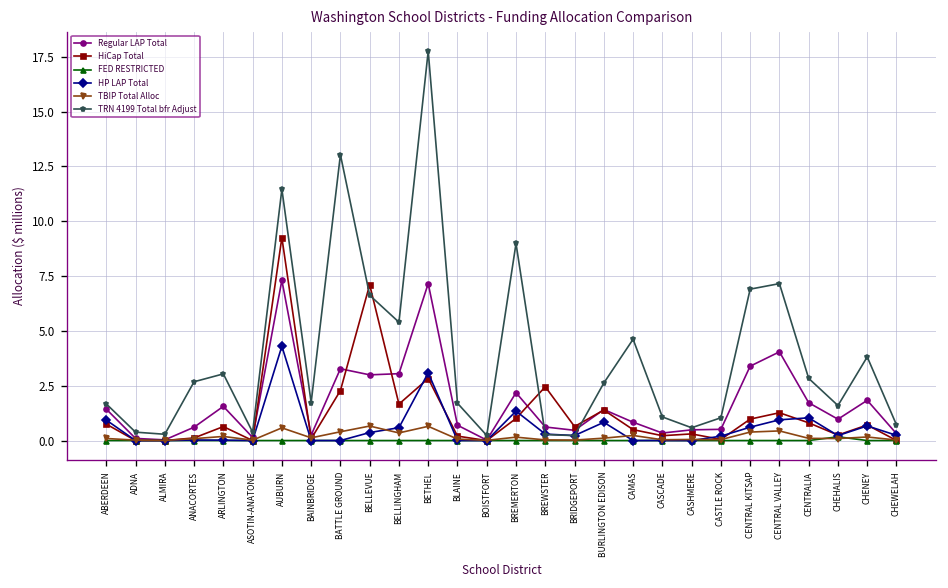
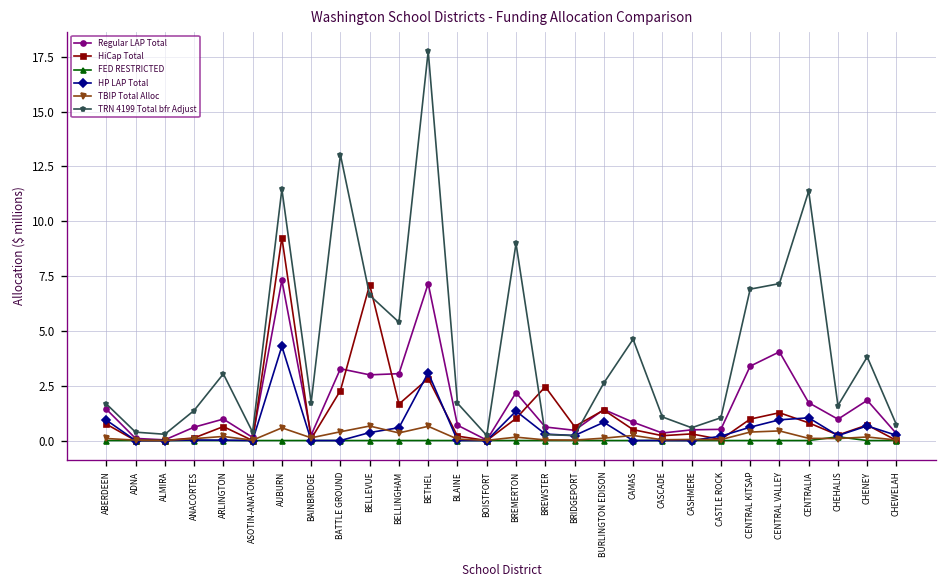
  {
    "Regular LAP Total": {
      "ABERDEEN": 1.4,
      "ANACORTES": 0.6,
-     "ARLINGTON": 1.6,
+     "ARLINGTON": 1.0,
      "AUBURN": 7.3,
      "BATTLE GROUND": 3.3,
      "BELLEVUE": 3.0,
      "BELLINGHAM": 3.0,
      "BETHEL": 7.2,
      "BLAINE": 0.7,
      "BREMERTON": 2.2,
      "BREWSTER": 0.6,
      "BRIDGEPORT": 0.5,
      "CAMAS": 0.8,
      "CASTLE ROCK": 0.5,
      "CENTRAL KITSAP": 3.4,
      "CENTRAL VALLEY": 4.0,
      "CENTRALIA": 1.7,
      "CHEHALIS": 1.0,
      "CHENEY": 1.8
    },
    "HiCap Total": {
      "ABERDEEN": 0.7,
      "ARLINGTON": 0.6,
      "AUBURN": 9.3,
      "BATTLE GROUND": 2.3,
      "BELLEVUE": 7.1,
      "BELLINGHAM": 1.7,
      "BETHEL": 2.8,
      "BREMERTON": 1.0,
      "BREWSTER": 2.5,
      "BRIDGEPORT": 0.6,
      "CAMAS": 0.5,
      "CASHMERE": 0.3,
      "CENTRAL KITSAP": 1.0,
      "CENTRAL VALLEY": 1.3,
      "CENTRALIA": 0.8
    },
    "FED RESTRICTED": {
      "AUBURN": 0.0,
      "BELLEVUE": 0.0,
      "BELLINGHAM": 0.0,
      "BETHEL": 0.0,
      "BREMERTON": 0.0,
      "CENTRAL KITSAP": 0.0,
      "CENTRAL VALLEY": 0.0,
      "CHENEY": 0.0
    },
    "HP LAP Total": {
      "ABERDEEN": 0.9,
      "AUBURN": 4.3,
      "BELLEVUE": 0.4,
      "BELLINGHAM": 0.6,
      "BETHEL": 3.1,
      "BREMERTON": 1.3,
      "BURLINGTON EDISON": 0.8,
      "CASTLE ROCK": 0.2,
      "CENTRAL KITSAP": 0.6,
      "CENTRAL VALLEY": 0.9,
      "CENTRALIA": 1.0
    },
    "TBIP Total Alloc": {
      "ARLINGTON": 0.2,
      "AUBURN": 0.6,
      "BATTLE GROUND": 0.4,
      "BELLEVUE": 0.7,
      "BELLINGHAM": 0.3,
      "BETHEL": 0.6,
      "BREMERTON": 0.2,
      "CAMAS": 0.2,
      "CENTRAL KITSAP": 0.4,
      "CENTRAL VALLEY": 0.4,
      "CHENEY": 0.2
    },
    "TRN 4199 Total bfr Adjust": {
      "ABERDEEN": 1.7,
      "ADNA": 0.4,
      "ALMIRA": 0.3,
-     "ANACORTES": 2.7,
+     "ANACORTES": 1.4,
      "ARLINGTON": 3.0,
      "ASOTIN-ANATONE": 0.4,
      "AUBURN": 11.5,
      "BAINBRIDGE": 1.7,
      "BATTLE GROUND": 13.0,
      "BELLEVUE": 6.6,
      "BELLINGHAM": 5.4,
      "BETHEL": 17.8,
      "BLAINE": 1.7,
      "BOISTFORT": 0.2,
      "BREMERTON": 9.0,
      "BURLINGTON EDISON": 2.6,
      "CAMAS": 4.6,
      "CASCADE": 1.1,
      "CASTLE ROCK": 1.0,
      "CENTRAL KITSAP": 6.9,
      "CENTRAL VALLEY": 7.2,
-     "CENTRALIA": 2.8,
+     "CENTRALIA": 11.4,
      "CHEHALIS": 1.6,
      "CHENEY": 3.8,
      "CHEWELAH": 0.7
    }
  }
